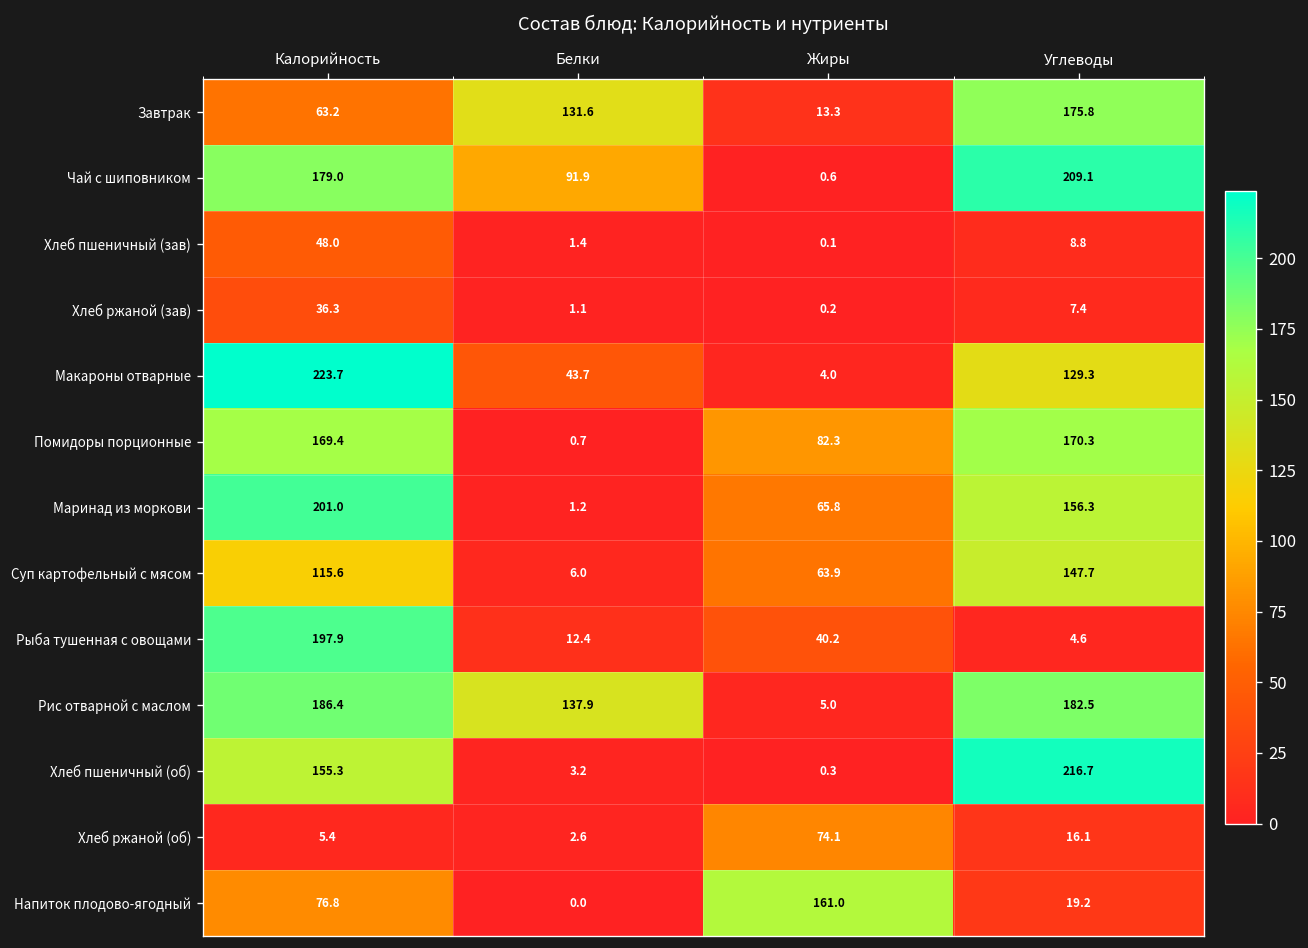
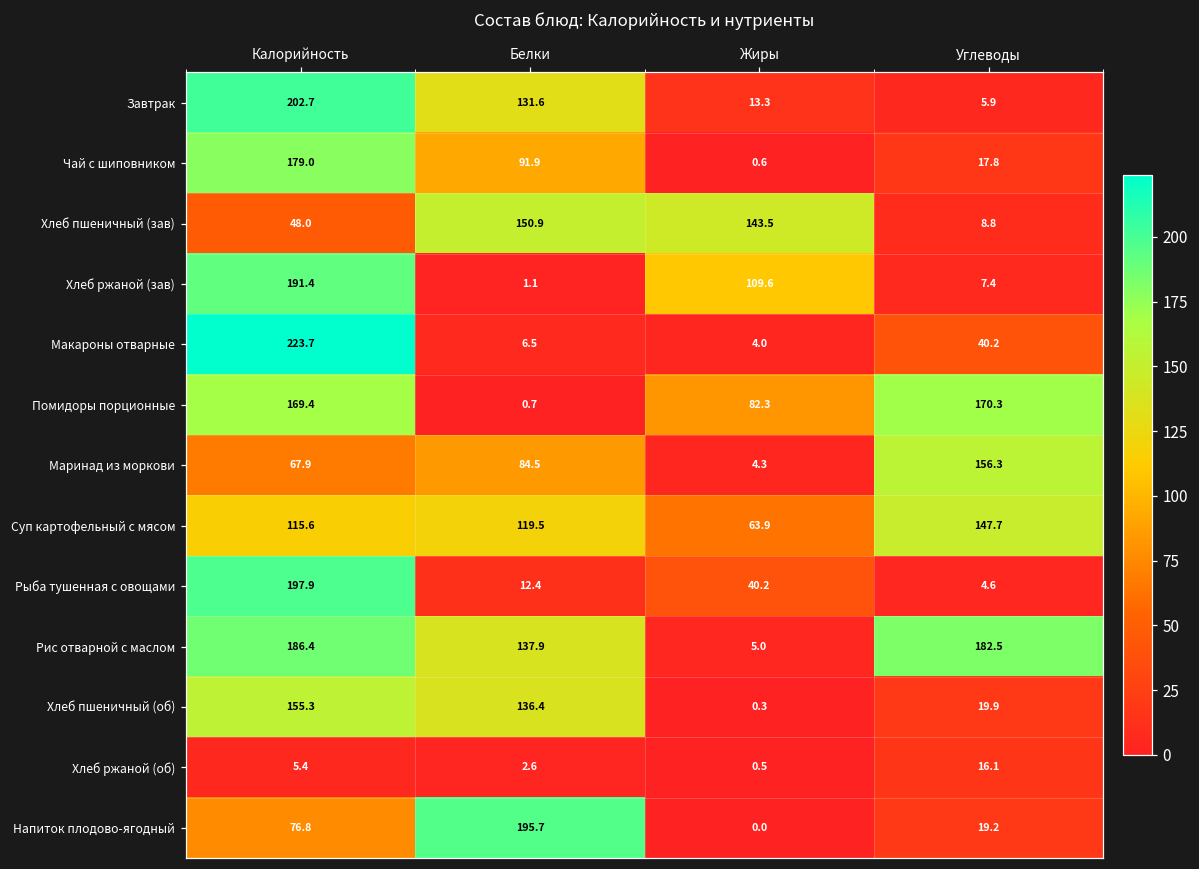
  {
    "Завтрак": {
-     "Калорийность": 63.2,
+     "Калорийность": 202.7,
      "Белки": 131.6,
      "Жиры": 13.3,
-     "Углеводы": 175.8
+     "Углеводы": 5.9
    },
    "Чай с шиповником": {
      "Калорийность": 179.0,
      "Белки": 91.9,
      "Жиры": 0.6,
-     "Углеводы": 209.1
+     "Углеводы": 17.8
    },
    "Хлеб пшеничный (зав)": {
      "Калорийность": 48.0,
-     "Белки": 1.4,
-     "Жиры": 0.1,
+     "Белки": 150.9,
+     "Жиры": 143.5,
      "Углеводы": 8.8
    },
    "Хлеб ржаной (зав)": {
-     "Калорийность": 36.3,
+     "Калорийность": 191.4,
      "Белки": 1.1,
-     "Жиры": 0.2,
+     "Жиры": 109.6,
      "Углеводы": 7.4
    },
    "Макароны отварные": {
      "Калорийность": 223.7,
-     "Белки": 43.7,
+     "Белки": 6.5,
      "Жиры": 4.0,
-     "Углеводы": 129.3
+     "Углеводы": 40.2
    },
    "Помидоры порционные": {
      "Калорийность": 169.4,
      "Белки": 0.7,
      "Жиры": 82.3,
      "Углеводы": 170.3
    },
    "Маринад из моркови": {
-     "Калорийность": 201.0,
-     "Белки": 1.2,
-     "Жиры": 65.8,
+     "Калорийность": 67.9,
+     "Белки": 84.5,
+     "Жиры": 4.3,
      "Углеводы": 156.3
    },
    "Суп картофельный с мясом": {
      "Калорийность": 115.6,
-     "Белки": 6.0,
+     "Белки": 119.5,
      "Жиры": 63.9,
      "Углеводы": 147.7
    },
    "Рыба тушенная с овощами": {
      "Калорийность": 197.9,
      "Белки": 12.4,
      "Жиры": 40.2,
      "Углеводы": 4.6
    },
    "Рис отварной с маслом": {
      "Калорийность": 186.4,
      "Белки": 137.9,
      "Жиры": 5.0,
      "Углеводы": 182.5
    },
    "Хлеб пшеничный (об)": {
      "Калорийность": 155.3,
-     "Белки": 3.2,
+     "Белки": 136.4,
      "Жиры": 0.3,
-     "Углеводы": 216.7
+     "Углеводы": 19.9
    },
    "Хлеб ржаной (об)": {
      "Калорийность": 5.4,
      "Белки": 2.6,
-     "Жиры": 74.1,
+     "Жиры": 0.5,
      "Углеводы": 16.1
    },
    "Напиток плодово-ягодный": {
      "Калорийность": 76.8,
-     "Белки": 0.0,
-     "Жиры": 161.0,
+     "Белки": 195.7,
+     "Жиры": 0.0,
      "Углеводы": 19.2
    }
  }
